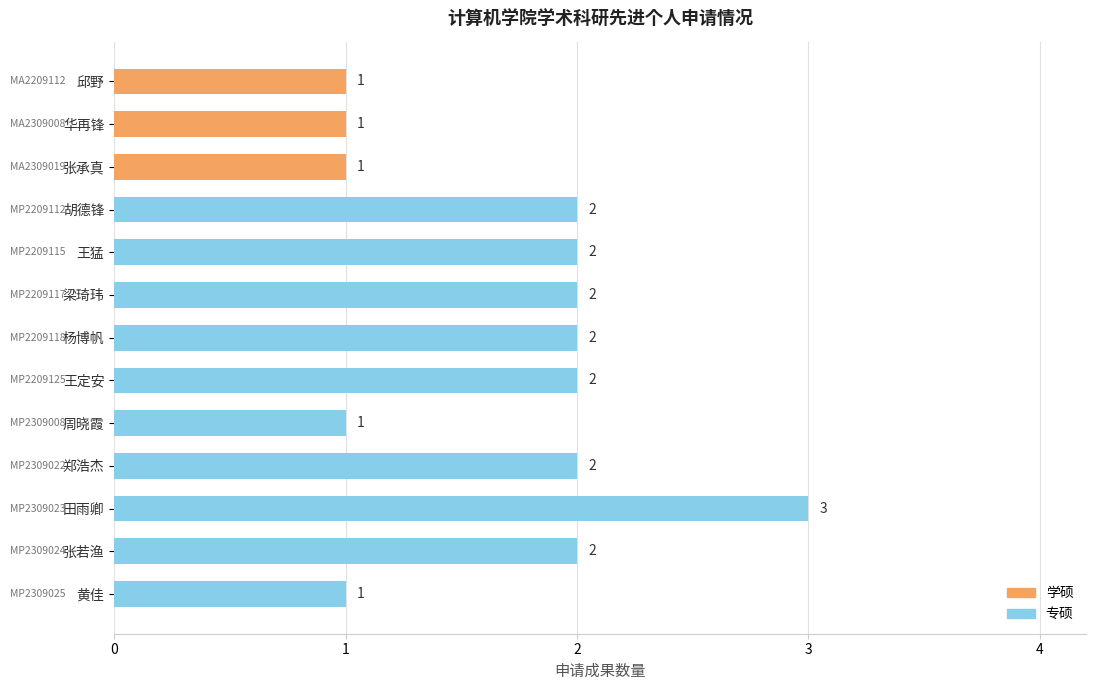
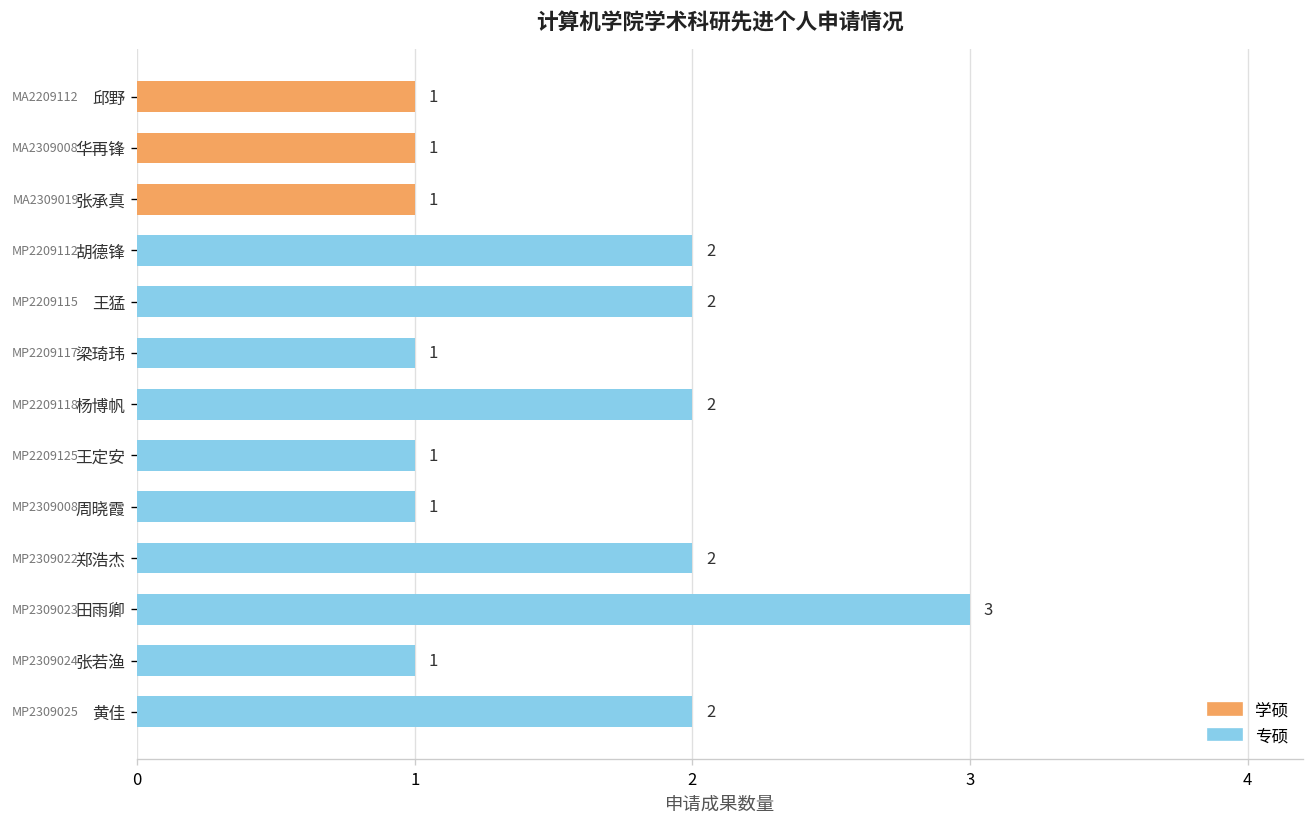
  {
    "邱野": 1,
    "华再锋": 1,
    "张承真": 1,
    "胡德锋": 2,
    "王猛": 2,
-   "梁琦玮": 2,
+   "梁琦玮": 1,
    "杨博帆": 2,
-   "王定安": 2,
+   "王定安": 1,
    "周晓霞": 1,
    "郑浩杰": 2,
    "田雨卿": 3,
-   "张若渔": 2,
-   "黄佳": 1
+   "张若渔": 1,
+   "黄佳": 2
  }
